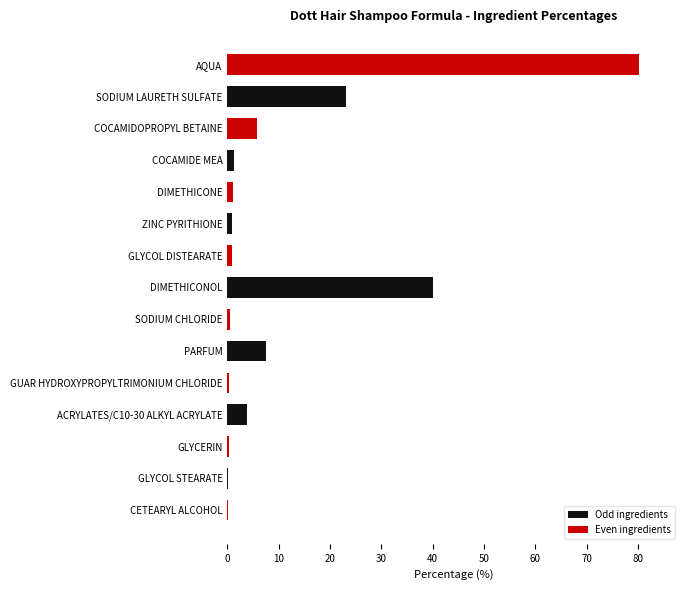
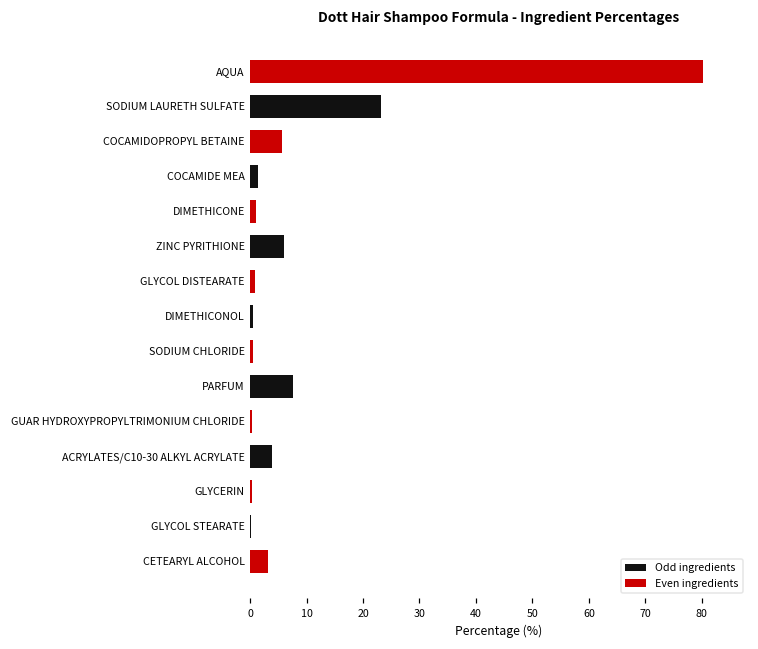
  {
    "AQUA": 80,
    "SODIUM LAURETH SULFATE": 23,
    "COCAMIDOPROPYL BETAINE": 6,
    "COCAMIDE MEA": 1,
    "DIMETHICONE": 1,
-   "ZINC PYRITHIONE": 1,
+   "ZINC PYRITHIONE": 6,
    "GLYCOL DISTEARATE": 1,
-   "DIMETHICONOL": 40,
+   "DIMETHICONOL": 1,
    "SODIUM CHLORIDE": 1,
    "PARFUM": 8,
    "ACRYLATES/C10-30 ALKYL ACRYLATE": 4,
-   "CETEARYL ALCOHOL": 0
+   "CETEARYL ALCOHOL": 3
  }
